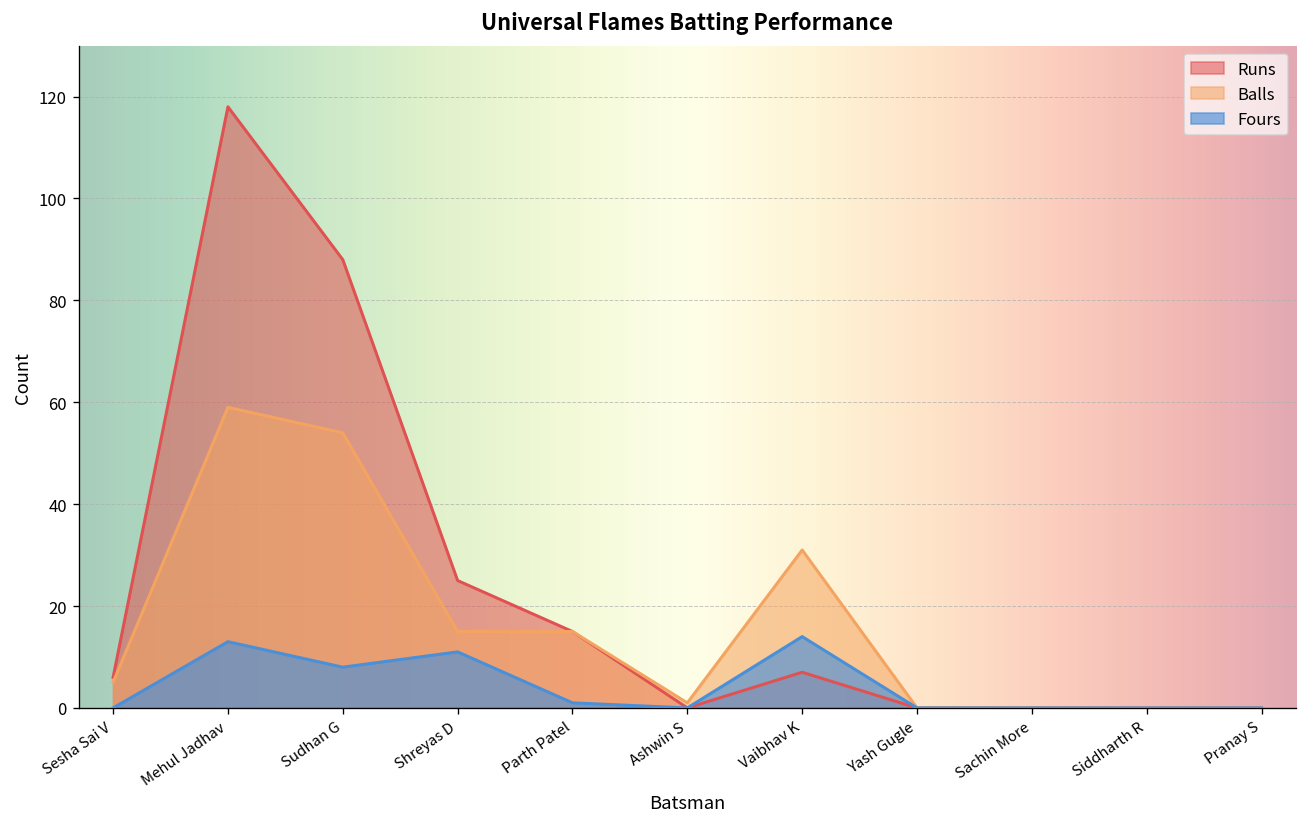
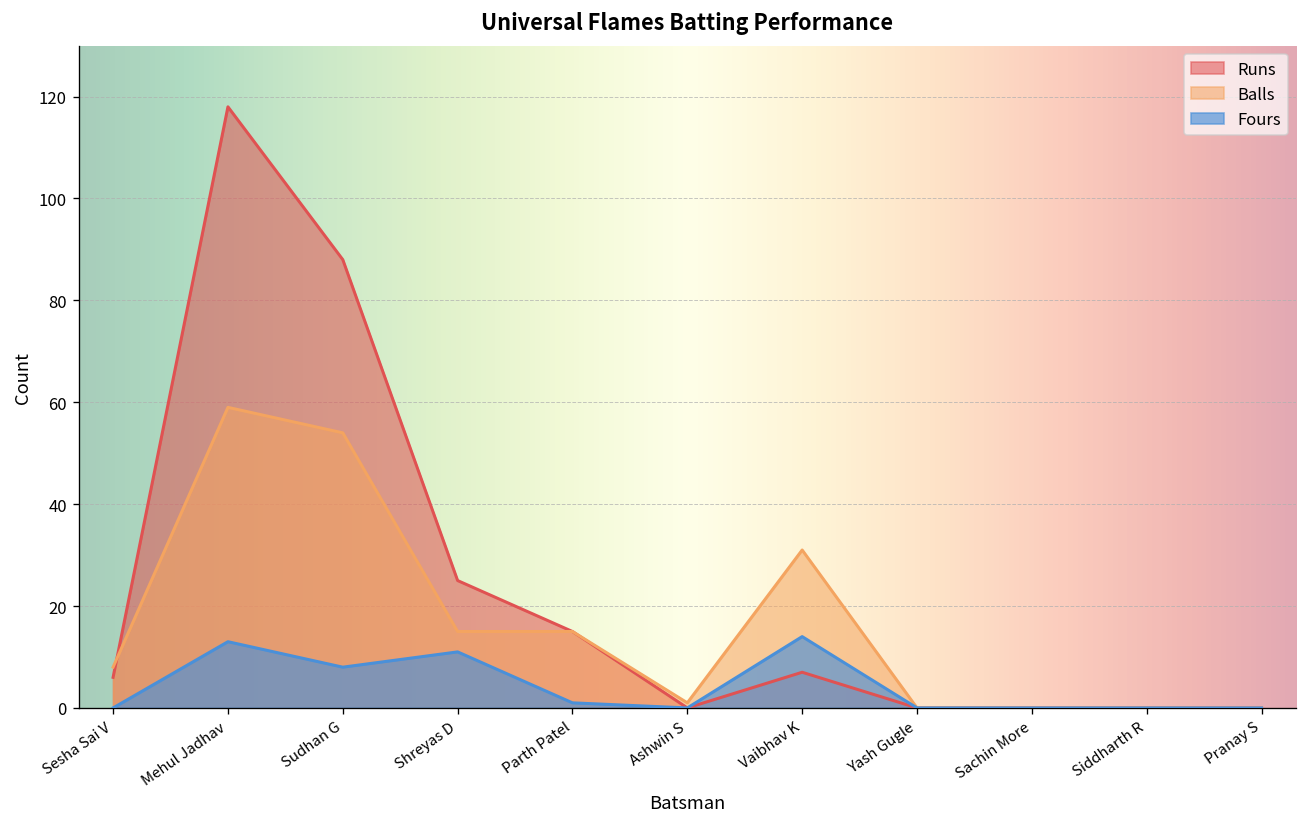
  {
    "Runs": {
      "Sesha Sai V": 6,
      "Mehul Jadhav": 118,
      "Sudhan G": 88,
      "Shreyas D": 25,
      "Vaibhav K": 7
    },
    "Balls": {
-     "Sesha Sai V": 5,
+     "Sesha Sai V": 8,
      "Mehul Jadhav": 59,
      "Sudhan G": 54,
      "Shreyas D": 15,
      "Ashwin S": 1,
      "Vaibhav K": 31
    },
    "Fours": {
      "Sesha Sai V": 0,
      "Mehul Jadhav": 13,
      "Sudhan G": 8,
      "Shreyas D": 11,
      "Parth Patel": 1,
      "Vaibhav K": 14
    }
  }
